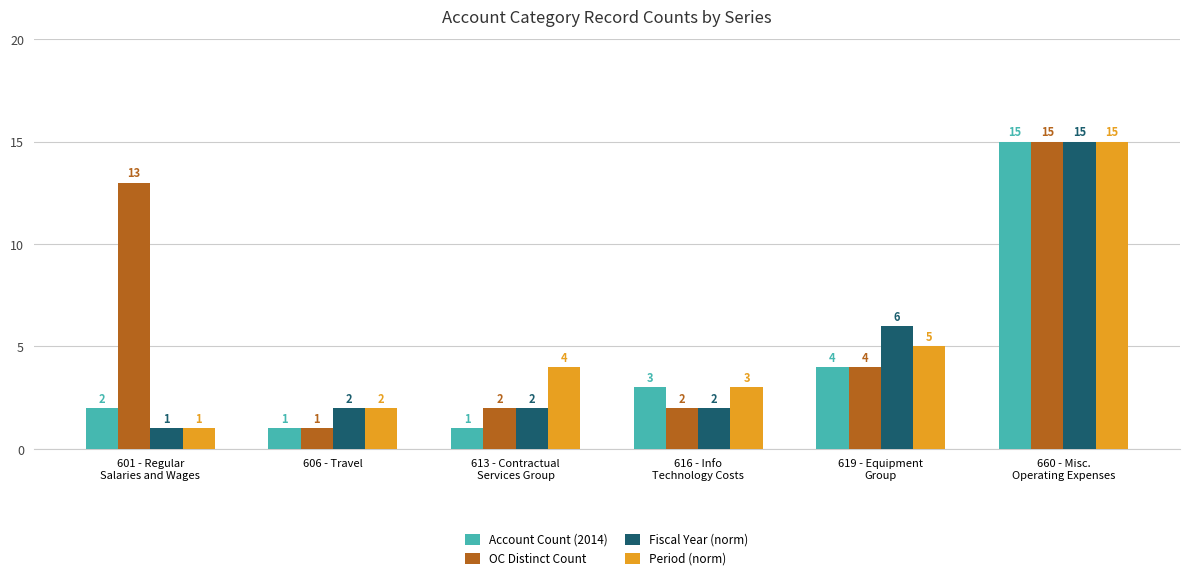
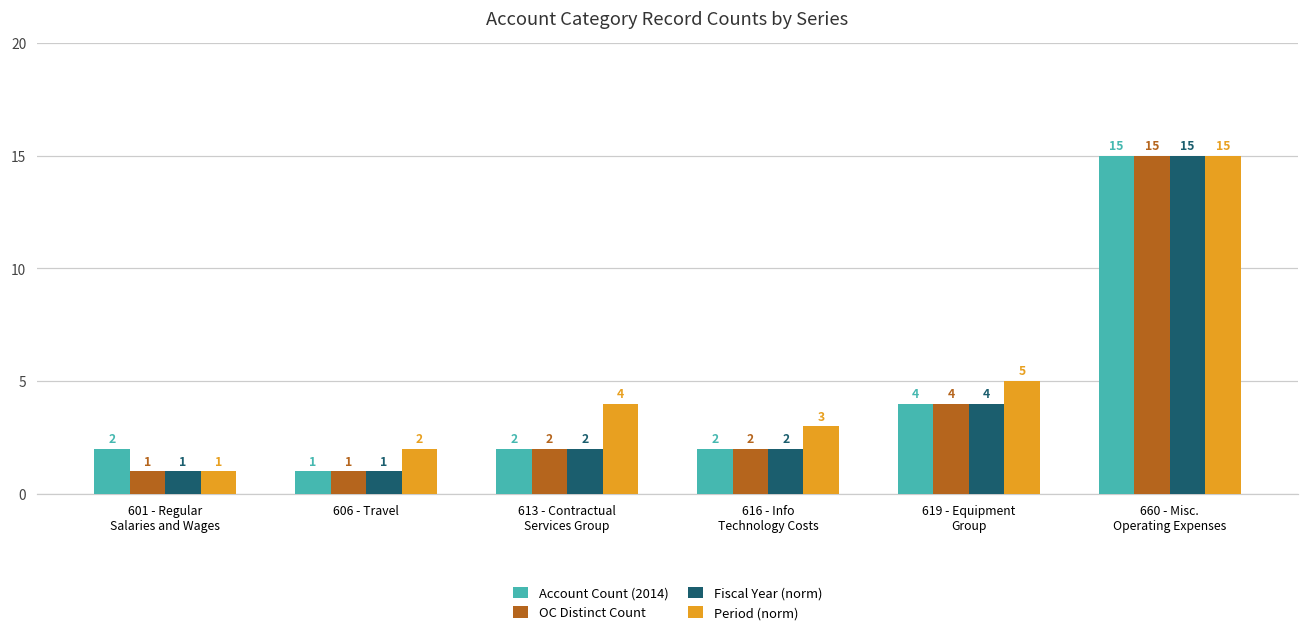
  {
    "Account Count (2014)": {
      "601 - Regular Salaries and Wages": 2,
      "606 - Travel": 1,
-     "613 - Contractual Services Group": 1,
-     "616 - Info Technology Costs": 3,
+     "613 - Contractual Services Group": 2,
+     "616 - Info Technology Costs": 2,
      "619 - Equipment Group": 4,
      "660 - Misc. Operating Expenses": 15
    },
    "OC Distinct Count": {
-     "601 - Regular Salaries and Wages": 13,
+     "601 - Regular Salaries and Wages": 1,
      "606 - Travel": 1,
      "613 - Contractual Services Group": 2,
      "616 - Info Technology Costs": 2,
      "619 - Equipment Group": 4,
      "660 - Misc. Operating Expenses": 15
    },
    "Fiscal Year (norm)": {
      "601 - Regular Salaries and Wages": 1,
-     "606 - Travel": 2,
+     "606 - Travel": 1,
      "613 - Contractual Services Group": 2,
      "616 - Info Technology Costs": 2,
-     "619 - Equipment Group": 6,
+     "619 - Equipment Group": 4,
      "660 - Misc. Operating Expenses": 15
    },
    "Period (norm)": {
      "601 - Regular Salaries and Wages": 1,
      "606 - Travel": 2,
      "613 - Contractual Services Group": 4,
      "616 - Info Technology Costs": 3,
      "619 - Equipment Group": 5,
      "660 - Misc. Operating Expenses": 15
    }
  }
